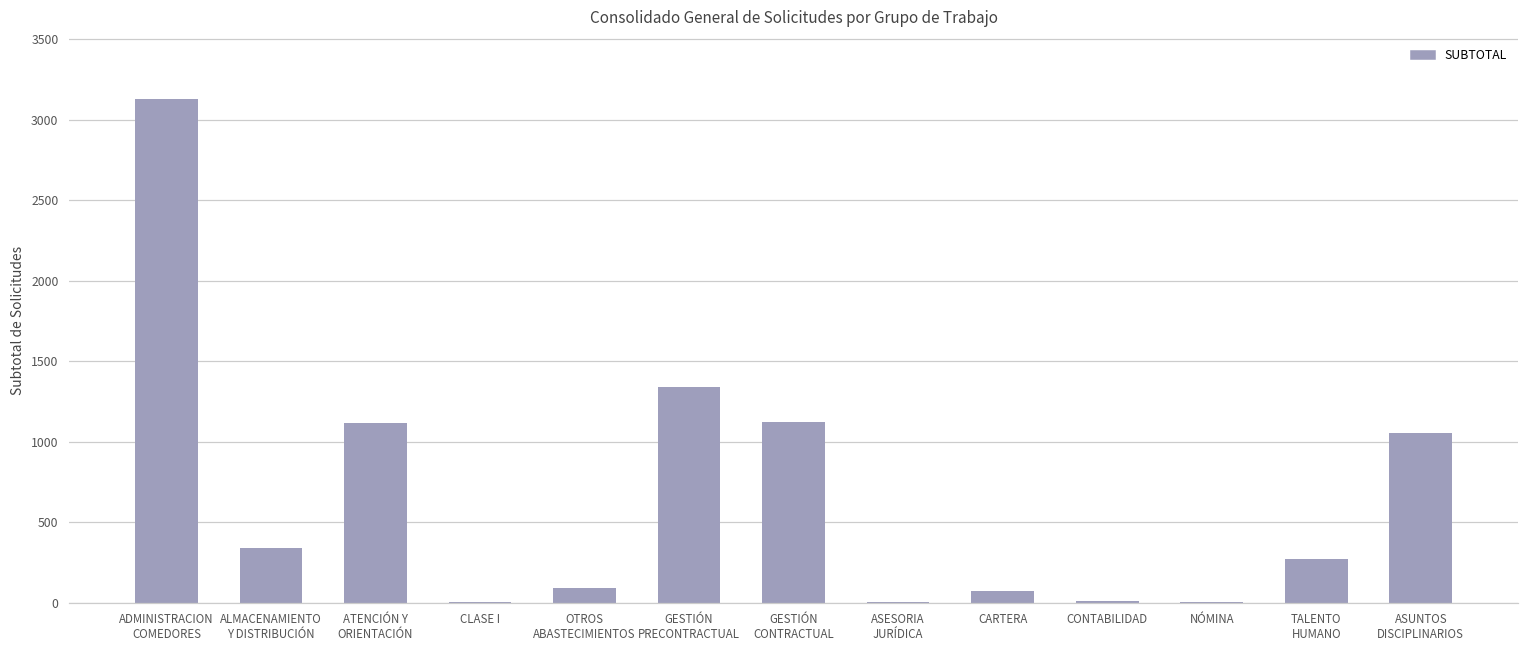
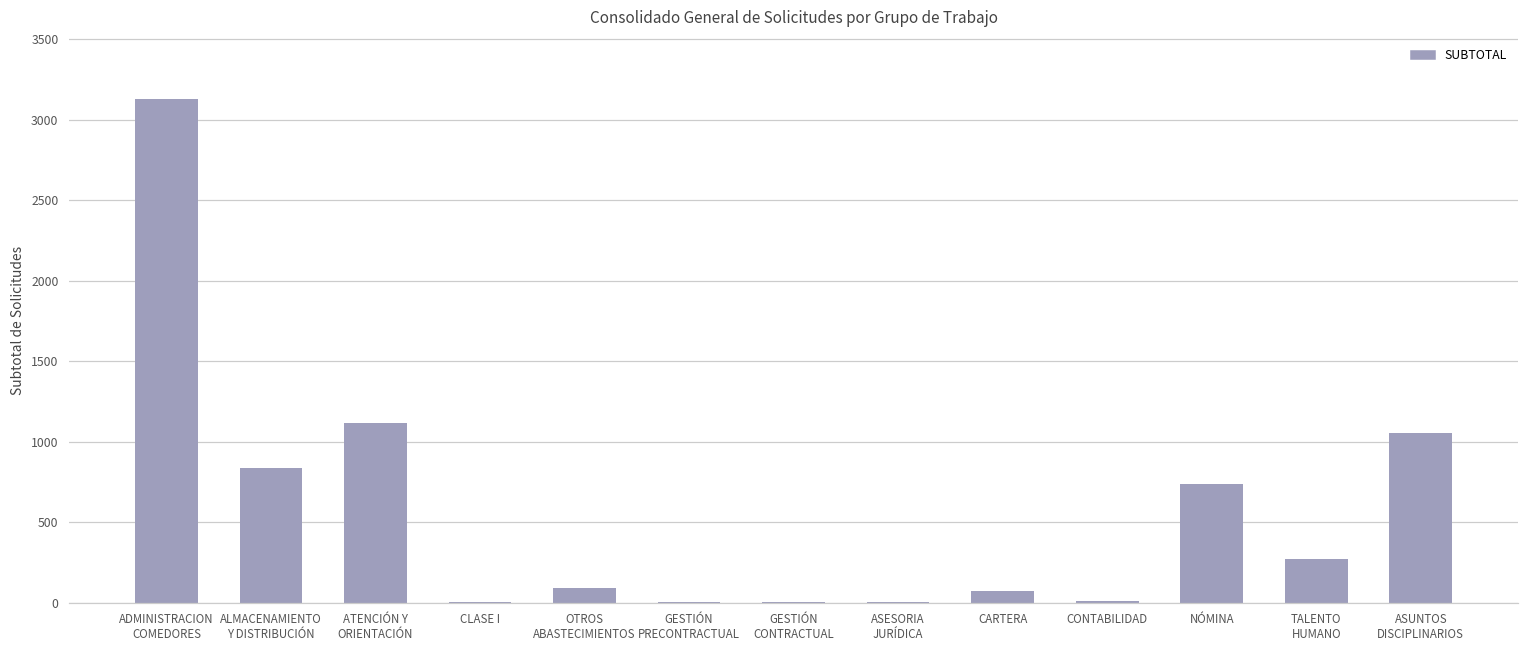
  {
    "ADMINISTRACION COMEDORES": 3130,
-   "ALMACENAMIENTO Y DISTRIBUCIÓN": 340,
+   "ALMACENAMIENTO Y DISTRIBUCIÓN": 840,
    "ATENCIÓN Y ORIENTACIÓN": 1110,
    "OTROS ABASTECIMIENTOS": 90,
-   "GESTIÓN PRECONTRACTUAL": 1340,
-   "GESTIÓN CONTRACTUAL": 1120,
+   "GESTIÓN PRECONTRACTUAL": 0,
+   "GESTIÓN CONTRACTUAL": 0,
    "CARTERA": 70,
-   "NÓMINA": 0,
+   "NÓMINA": 740,
    "TALENTO HUMANO": 270,
    "ASUNTOS DISCIPLINARIOS": 1060
  }
